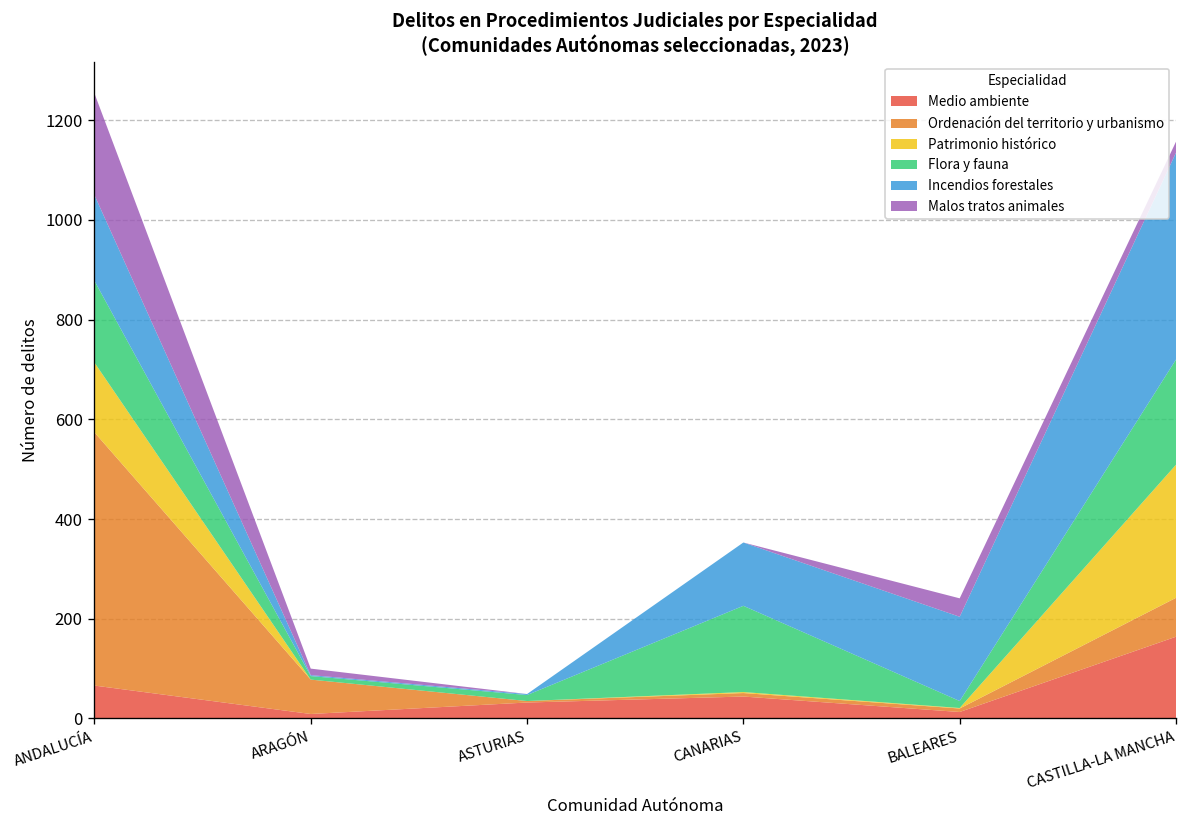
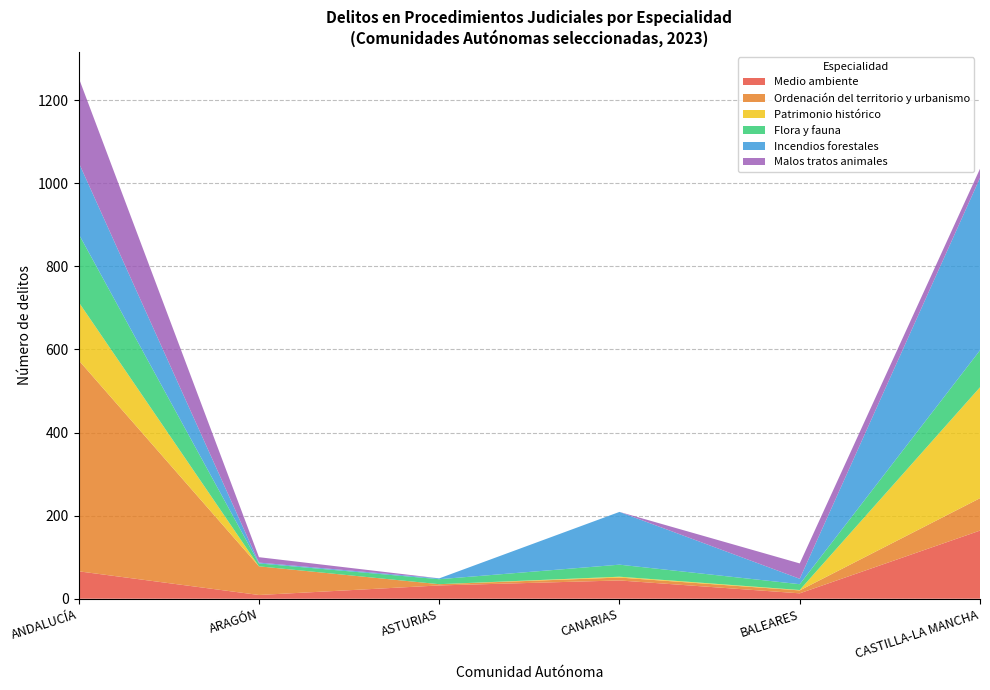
  {
    "Patrimonio histórico": {
      "ANDALUCÍA": 140,
      "CASTILLA-LA MANCHA": 270
    },
    "Flora y fauna": {
      "ANDALUCÍA": 160,
-     "CANARIAS": 170,
+     "CANARIAS": 30,
      "BALEARES": 10,
-     "CASTILLA-LA MANCHA": 210
+     "CASTILLA-LA MANCHA": 90
    },
    "Incendios forestales": {
      "ANDALUCÍA": 170,
-     "BALEARES": 170,
+     "BALEARES": 10,
      "CASTILLA-LA MANCHA": 420
    },
    "Malos tratos animales": {
      "ANDALUCÍA": 200,
      "ARAGÓN": 10,
      "BALEARES": 40,
      "CASTILLA-LA MANCHA": 20
    }
  }
